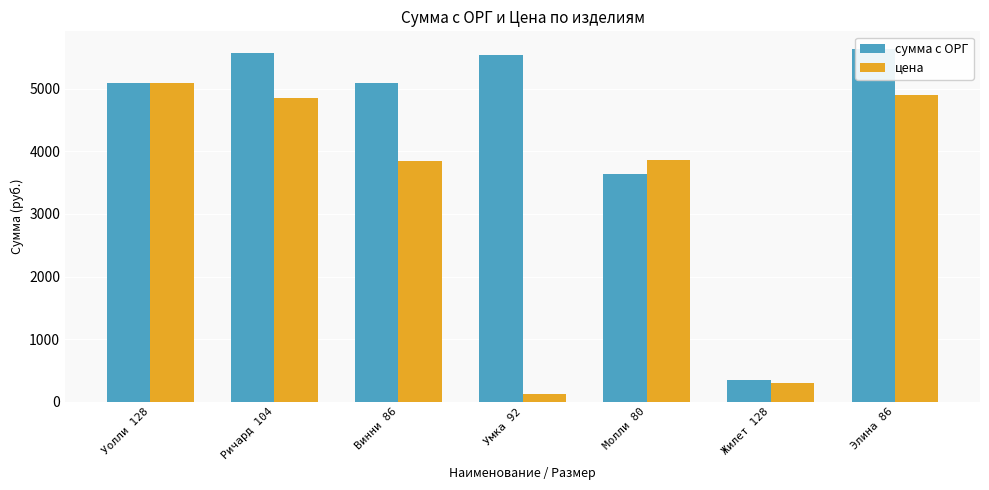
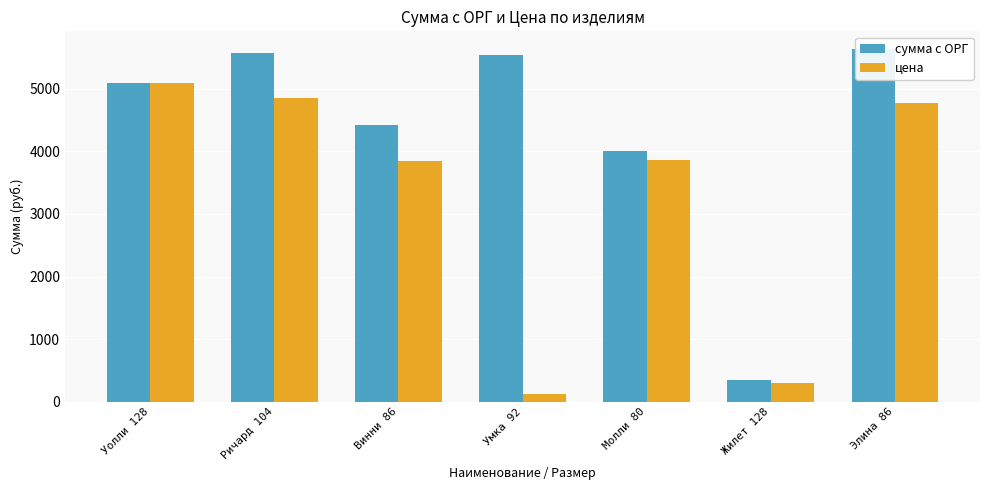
  {
    "сумма с ОРГ": {
      "Уолли 128": 5100,
      "Ричард 104": 5600,
-     "Винни 86": 5100,
+     "Винни 86": 4400,
      "Умка 92": 5500,
-     "Молли 80": 3600,
+     "Молли 80": 4000,
      "Жилет 128": 300
    },
    "цена": {
      "Уолли 128": 5100,
      "Ричард 104": 4900,
      "Винни 86": 3900,
      "Умка 92": 100,
      "Молли 80": 3900,
      "Жилет 128": 300,
-     "Элина 86": 4900
+     "Элина 86": 4800
    }
  }
